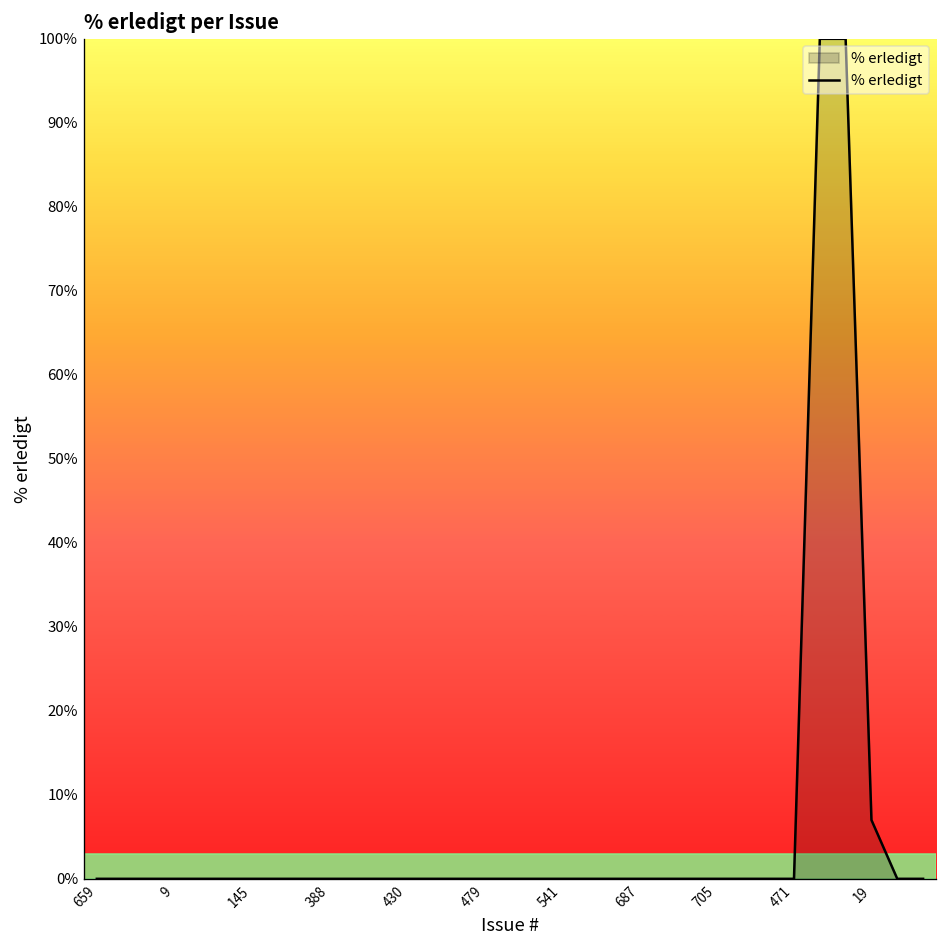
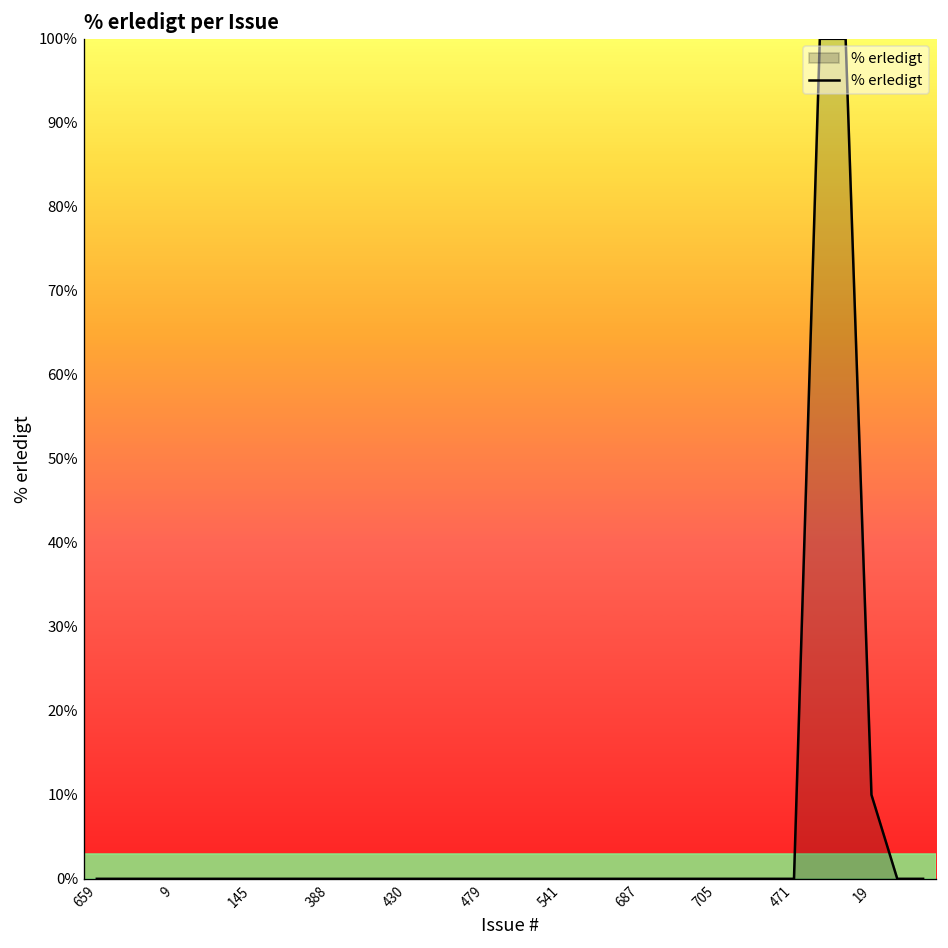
  {
-   "19": "7%"
+   "19": "10%"
  }
